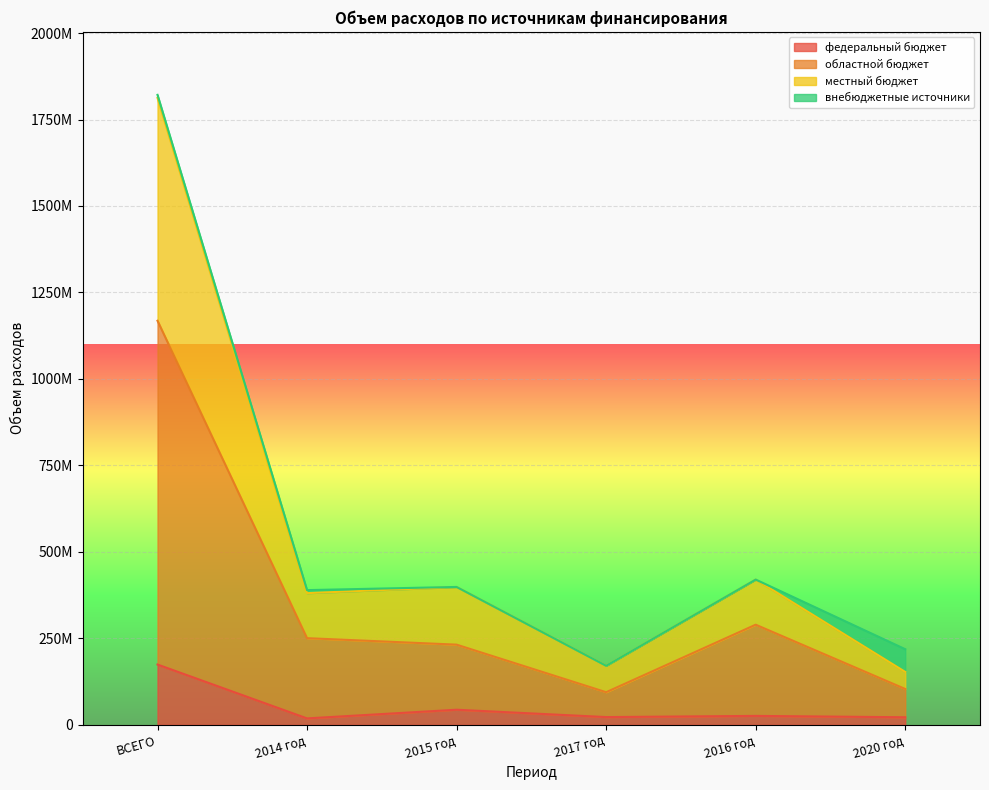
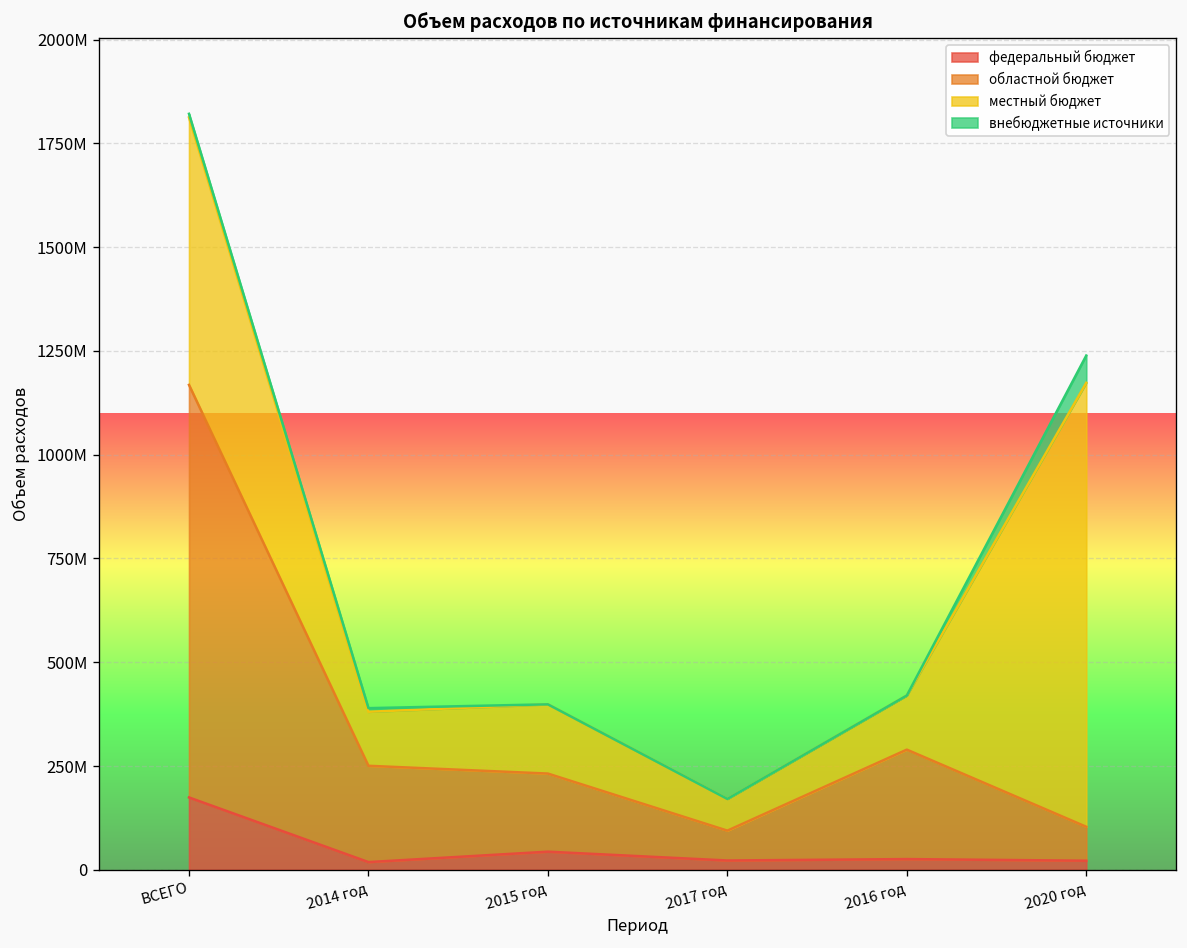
  {
    "местный бюджет": {
      "ВСЕГО": 640000000,
      "2014 год": 130000000,
-     "2020 год": 50000000
+     "2020 год": 1070000000
    },
    "внебюджетные источники": {
      "ВСЕГО": 10000000,
      "2014 год": 10000000,
      "2020 год": 70000000
    }
  }
